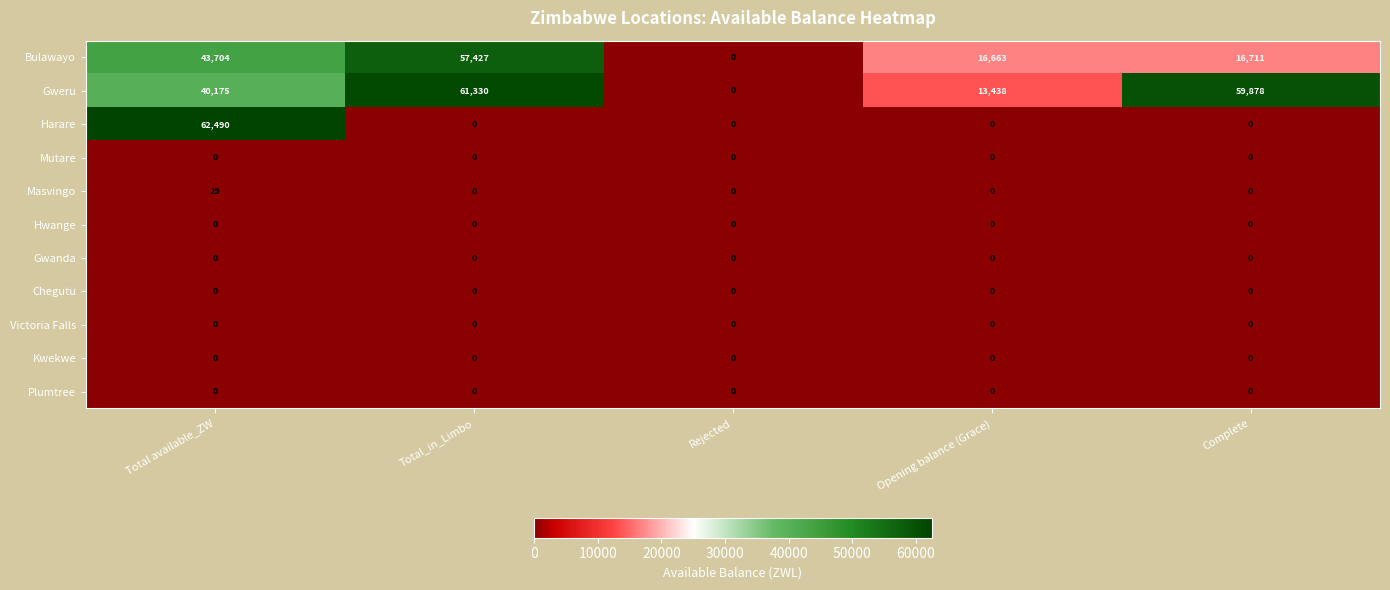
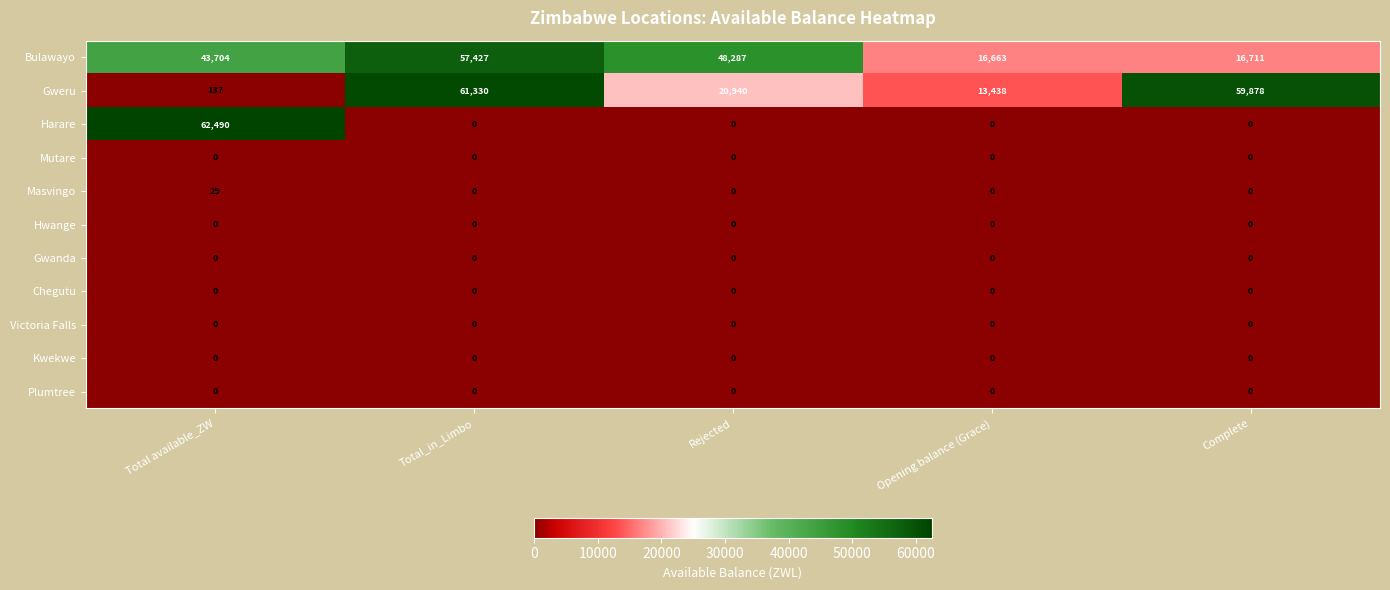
  {
    "Bulawayo": {
      "Total available_ZW": "43,704",
      "Total_in_Limbo": "57,427",
-     "Rejected": "0",
+     "Rejected": "48,287",
      "Opening balance (Grace)": "16,663",
      "Complete": "16,711"
    },
    "Gweru": {
-     "Total available_ZW": "40,175",
+     "Total available_ZW": "137",
      "Total_in_Limbo": "61,330",
-     "Rejected": "0",
+     "Rejected": "20,940",
      "Opening balance (Grace)": "13,438",
      "Complete": "59,878"
    },
    "Harare": {
      "Total available_ZW": "62,490",
      "Total_in_Limbo": "0",
      "Rejected": "0",
      "Opening balance (Grace)": "0",
      "Complete": "0"
    },
    "Mutare": {
      "Total available_ZW": "0",
      "Total_in_Limbo": "0",
      "Rejected": "0",
      "Opening balance (Grace)": "0",
      "Complete": "0"
    },
    "Masvingo": {
      "Total available_ZW": "29",
      "Total_in_Limbo": "0",
      "Rejected": "0",
      "Opening balance (Grace)": "0",
      "Complete": "0"
    },
    "Hwange": {
      "Total available_ZW": "0",
      "Total_in_Limbo": "0",
      "Rejected": "0",
      "Opening balance (Grace)": "0",
      "Complete": "0"
    },
    "Gwanda": {
      "Total available_ZW": "0",
      "Total_in_Limbo": "0",
      "Rejected": "0",
      "Opening balance (Grace)": "0",
      "Complete": "0"
    },
    "Chegutu": {
      "Total available_ZW": "0",
      "Total_in_Limbo": "0",
      "Rejected": "0",
      "Opening balance (Grace)": "0",
      "Complete": "0"
    },
    "Victoria Falls": {
      "Total available_ZW": "0",
      "Total_in_Limbo": "0",
      "Rejected": "0",
      "Opening balance (Grace)": "0",
      "Complete": "0"
    },
    "Kwekwe": {
      "Total available_ZW": "0",
      "Total_in_Limbo": "0",
      "Rejected": "0",
      "Opening balance (Grace)": "0",
      "Complete": "0"
    },
    "Plumtree": {
      "Total available_ZW": "0",
      "Total_in_Limbo": "0",
      "Rejected": "0",
      "Opening balance (Grace)": "0",
      "Complete": "0"
    }
  }
